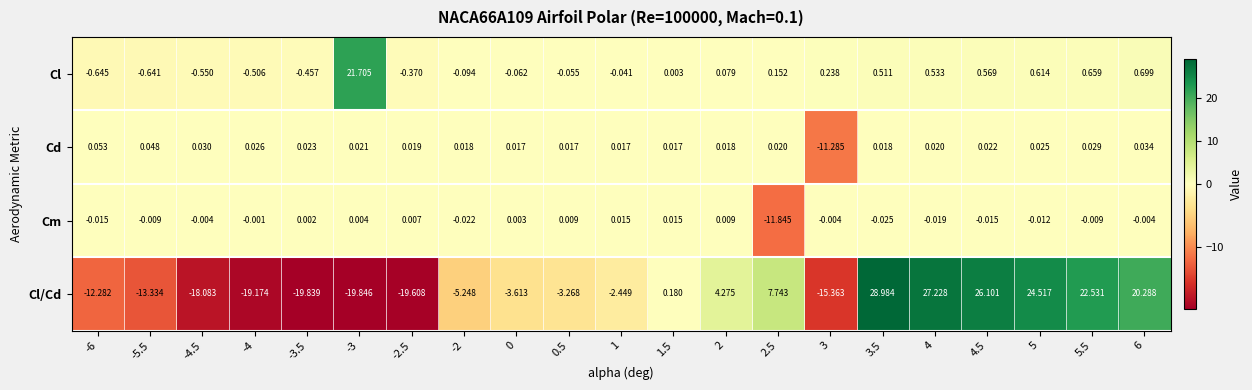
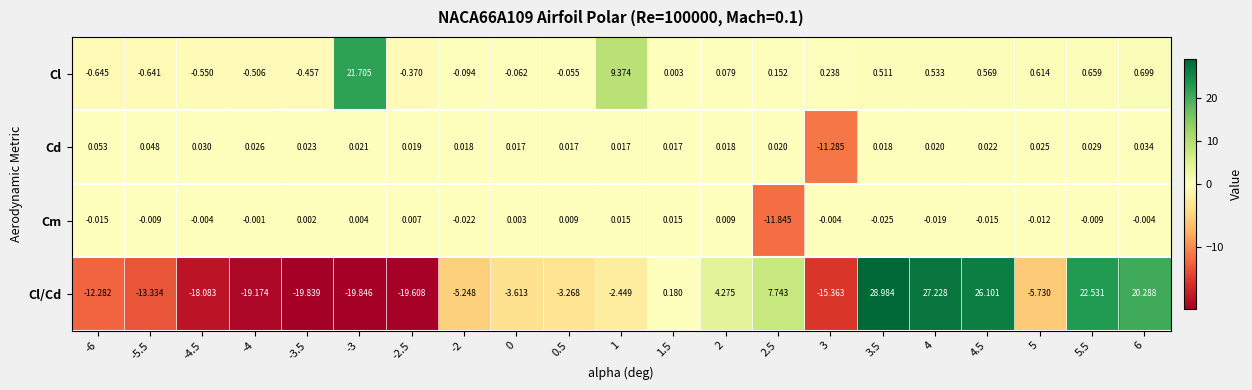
  {
    "Cl": {
      "-6": -0.645,
      "-5.5": -0.641,
      "-4.5": -0.550,
      "-4": -0.506,
      "-3.5": -0.457,
      "-3": 21.705,
      "-2.5": -0.370,
      "-2": -0.094,
      "0": -0.062,
      "0.5": -0.055,
-     "1": -0.041,
+     "1": 9.374,
      "1.5": 0.003,
      "2": 0.079,
      "2.5": 0.152,
      "3": 0.238,
      "3.5": 0.511,
      "4": 0.533,
      "4.5": 0.569,
      "5": 0.614,
      "5.5": 0.659,
      "6": 0.699
    },
    "Cd": {
      "-6": 0.053,
      "-5.5": 0.048,
      "-4.5": 0.030,
      "-4": 0.026,
      "-3.5": 0.023,
      "-3": 0.021,
      "-2.5": 0.019,
      "-2": 0.018,
      "0": 0.017,
      "0.5": 0.017,
      "1": 0.017,
      "1.5": 0.017,
      "2": 0.018,
      "2.5": 0.020,
      "3": -11.285,
      "3.5": 0.018,
      "4": 0.020,
      "4.5": 0.022,
      "5": 0.025,
      "5.5": 0.029,
      "6": 0.034
    },
    "Cm": {
      "-6": -0.015,
      "-5.5": -0.009,
      "-4.5": -0.004,
      "-4": -0.001,
      "-3.5": 0.002,
      "-3": 0.004,
      "-2.5": 0.007,
      "-2": -0.022,
      "0": 0.003,
      "0.5": 0.009,
      "1": 0.015,
      "1.5": 0.015,
      "2": 0.009,
      "2.5": -11.845,
      "3": -0.004,
      "3.5": -0.025,
      "4": -0.019,
      "4.5": -0.015,
      "5": -0.012,
      "5.5": -0.009,
      "6": -0.004
    },
    "Cl/Cd": {
      "-6": -12.282,
      "-5.5": -13.334,
      "-4.5": -18.083,
      "-4": -19.174,
      "-3.5": -19.839,
      "-3": -19.846,
      "-2.5": -19.608,
      "-2": -5.248,
      "0": -3.613,
      "0.5": -3.268,
      "1": -2.449,
      "1.5": 0.180,
      "2": 4.275,
      "2.5": 7.743,
      "3": -15.363,
      "3.5": 28.984,
      "4": 27.228,
      "4.5": 26.101,
-     "5": 24.517,
+     "5": -5.730,
      "5.5": 22.531,
      "6": 20.288
    }
  }
